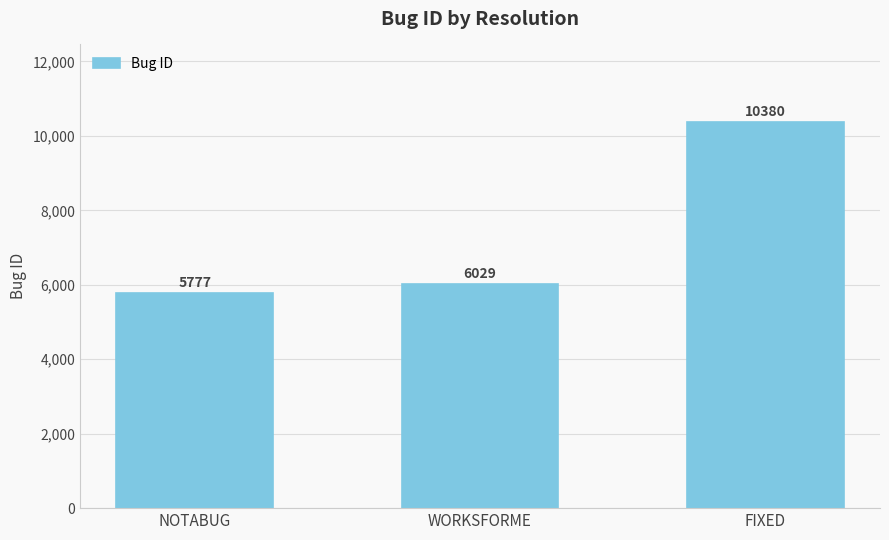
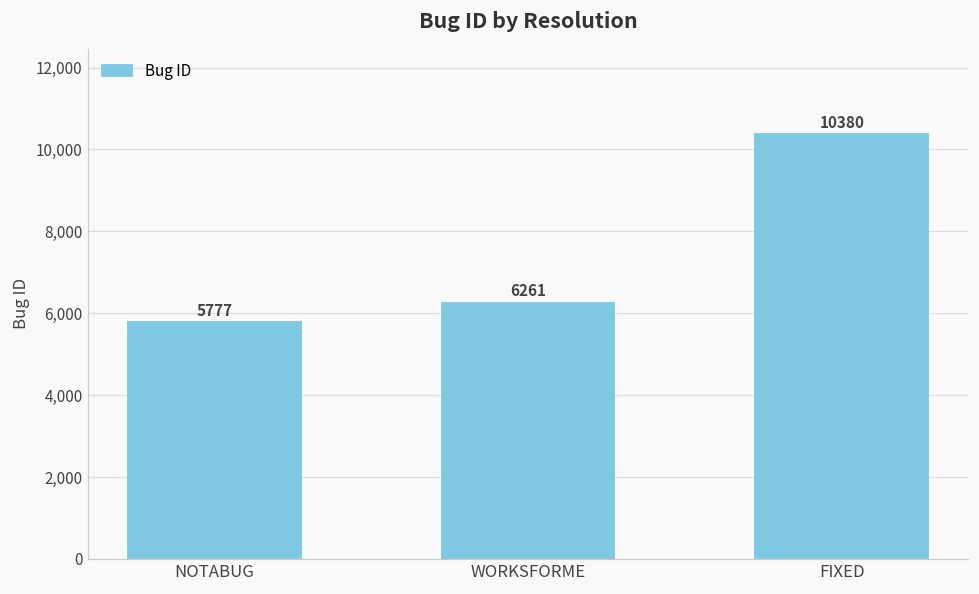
  {
    "NOTABUG": 5777,
-   "WORKSFORME": 6029,
+   "WORKSFORME": 6261,
    "FIXED": 10380
  }
